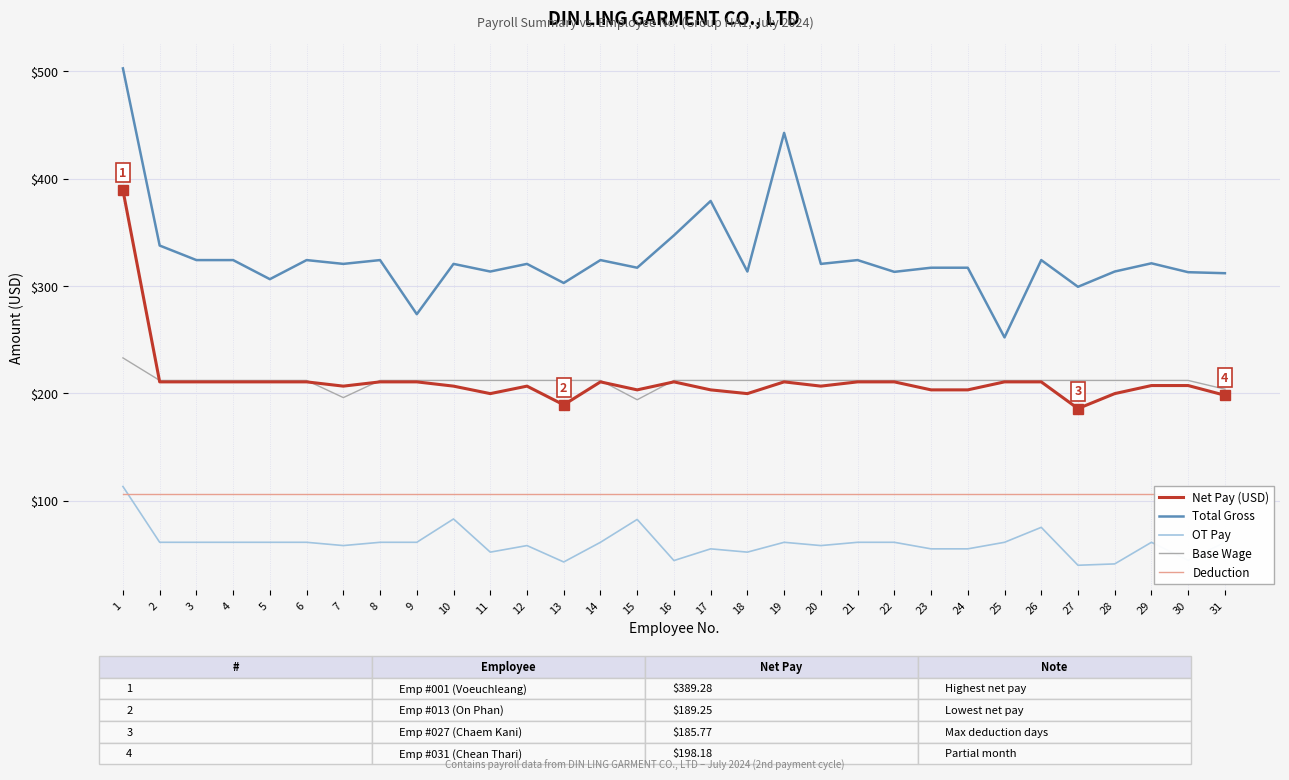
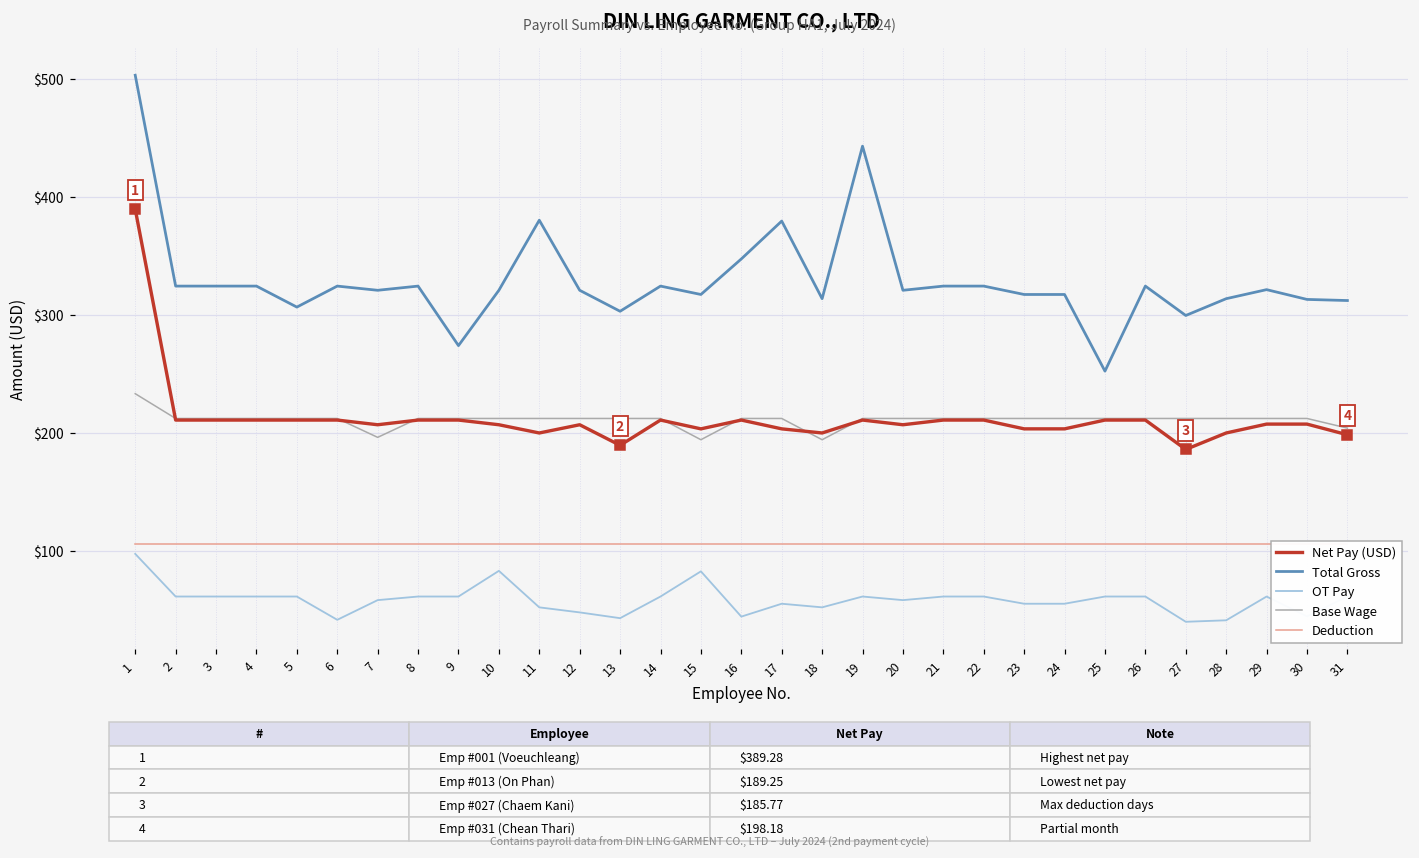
  {
    "Total Gross": {
      "1": "$503",
-     "2": "$338",
+     "2": "$324",
      "3": "$324",
      "4": "$324",
      "5": "$306",
      "6": "$324",
      "7": "$321",
      "8": "$324",
      "9": "$274",
      "10": "$321",
-     "11": "$313",
+     "11": "$380",
      "12": "$321",
      "13": "$303",
      "14": "$324",
      "15": "$317",
      "16": "$347",
      "17": "$379",
      "18": "$313",
      "19": "$443",
      "20": "$321",
      "21": "$324",
-     "22": "$313",
+     "22": "$324",
      "23": "$317",
      "24": "$317",
      "25": "$252",
      "26": "$324",
      "27": "$299",
      "28": "$313",
      "29": "$321",
      "30": "$313",
      "31": "$312"
    },
    "OT Pay": {
-     "1": "$113",
+     "1": "$97",
      "2": "$61",
      "3": "$61",
      "4": "$61",
      "5": "$61",
-     "6": "$61",
+     "6": "$41",
      "7": "$58",
      "8": "$61",
      "9": "$61",
      "10": "$83",
      "11": "$52",
-     "12": "$58",
+     "12": "$48",
      "13": "$43",
      "14": "$61",
      "15": "$82",
      "16": "$44",
      "17": "$55",
      "18": "$52",
      "19": "$61",
      "20": "$58",
      "21": "$61",
      "22": "$61",
      "23": "$55",
      "24": "$55",
      "25": "$61",
-     "26": "$75",
+     "26": "$61",
      "27": "$40",
      "28": "$41",
      "29": "$61"
    },
    "Base Wage": {
      "1": "$233",
      "7": "$196",
      "10": "$212",
      "11": "$212",
      "12": "$212",
      "15": "$194",
      "17": "$212",
-     "18": "$212",
+     "18": "$194",
      "20": "$212",
      "23": "$212",
      "24": "$212",
      "28": "$212",
      "29": "$212",
      "30": "$212"
    },
    "Deduction": {
      "1": "$106",
      "2": "$106",
      "3": "$106",
      "4": "$106",
      "5": "$106",
      "6": "$106",
      "7": "$106",
      "8": "$106",
      "9": "$106",
      "10": "$106",
      "11": "$106",
      "12": "$106",
      "13": "$106",
      "14": "$106",
      "15": "$106",
      "16": "$106",
      "17": "$106",
      "18": "$106",
      "19": "$106",
      "20": "$106",
      "21": "$106",
      "22": "$106",
      "23": "$106",
      "24": "$106",
      "25": "$106",
      "26": "$106",
      "27": "$106",
      "28": "$106",
      "29": "$106"
    }
  }
